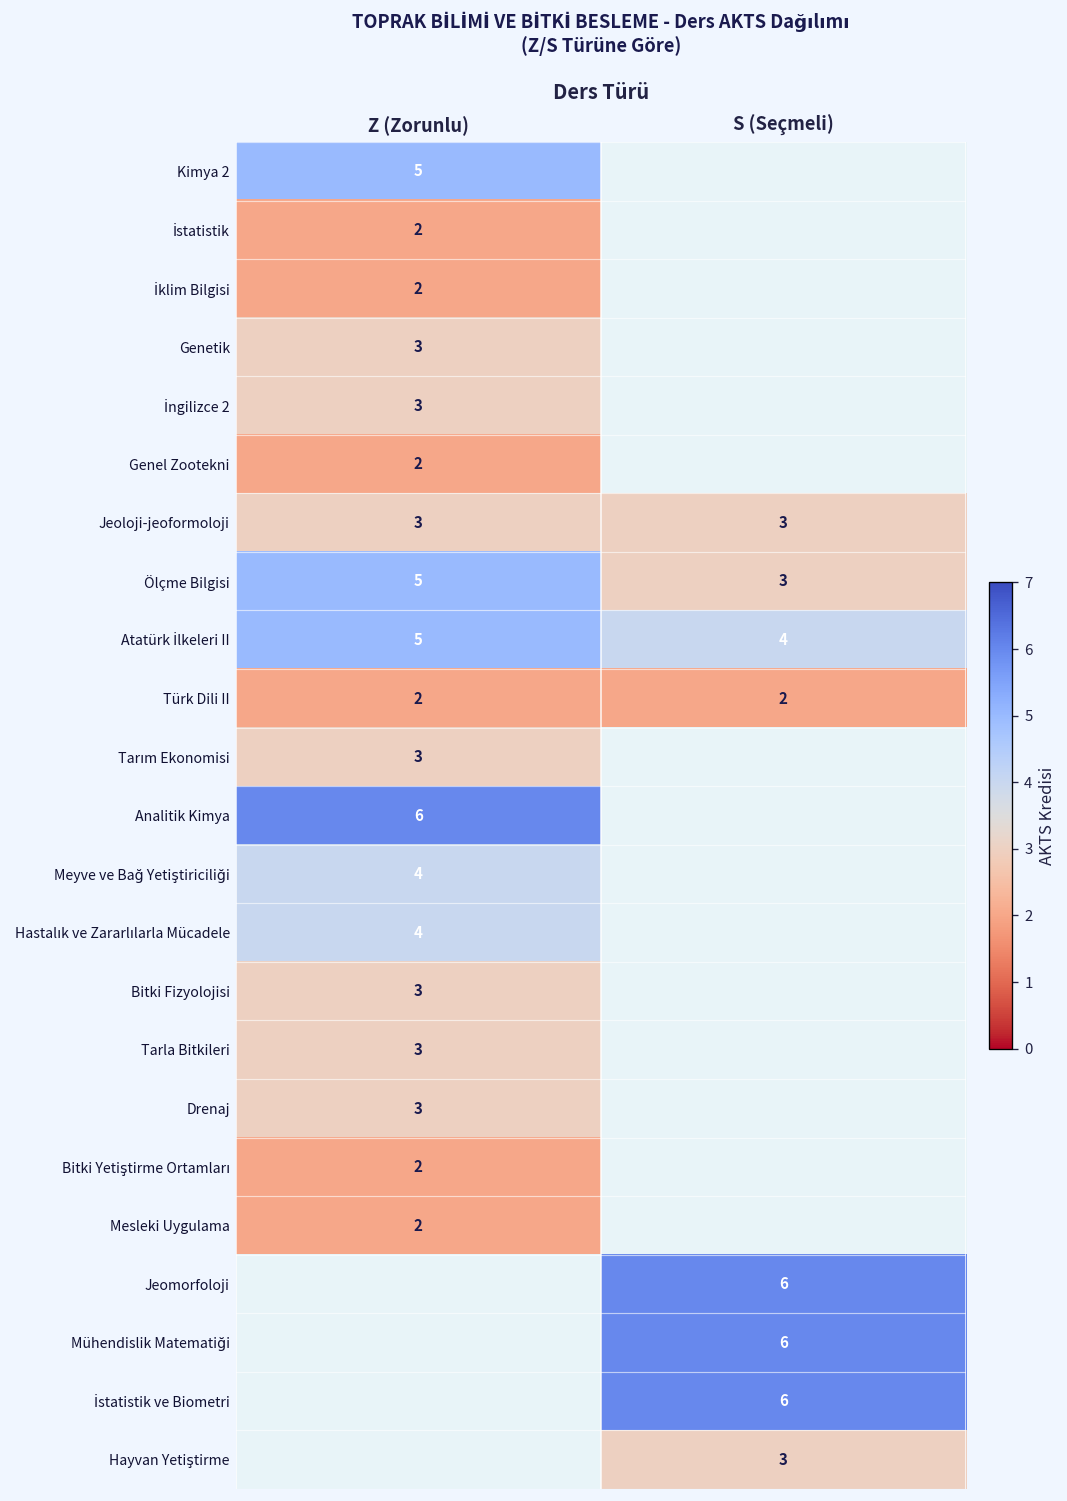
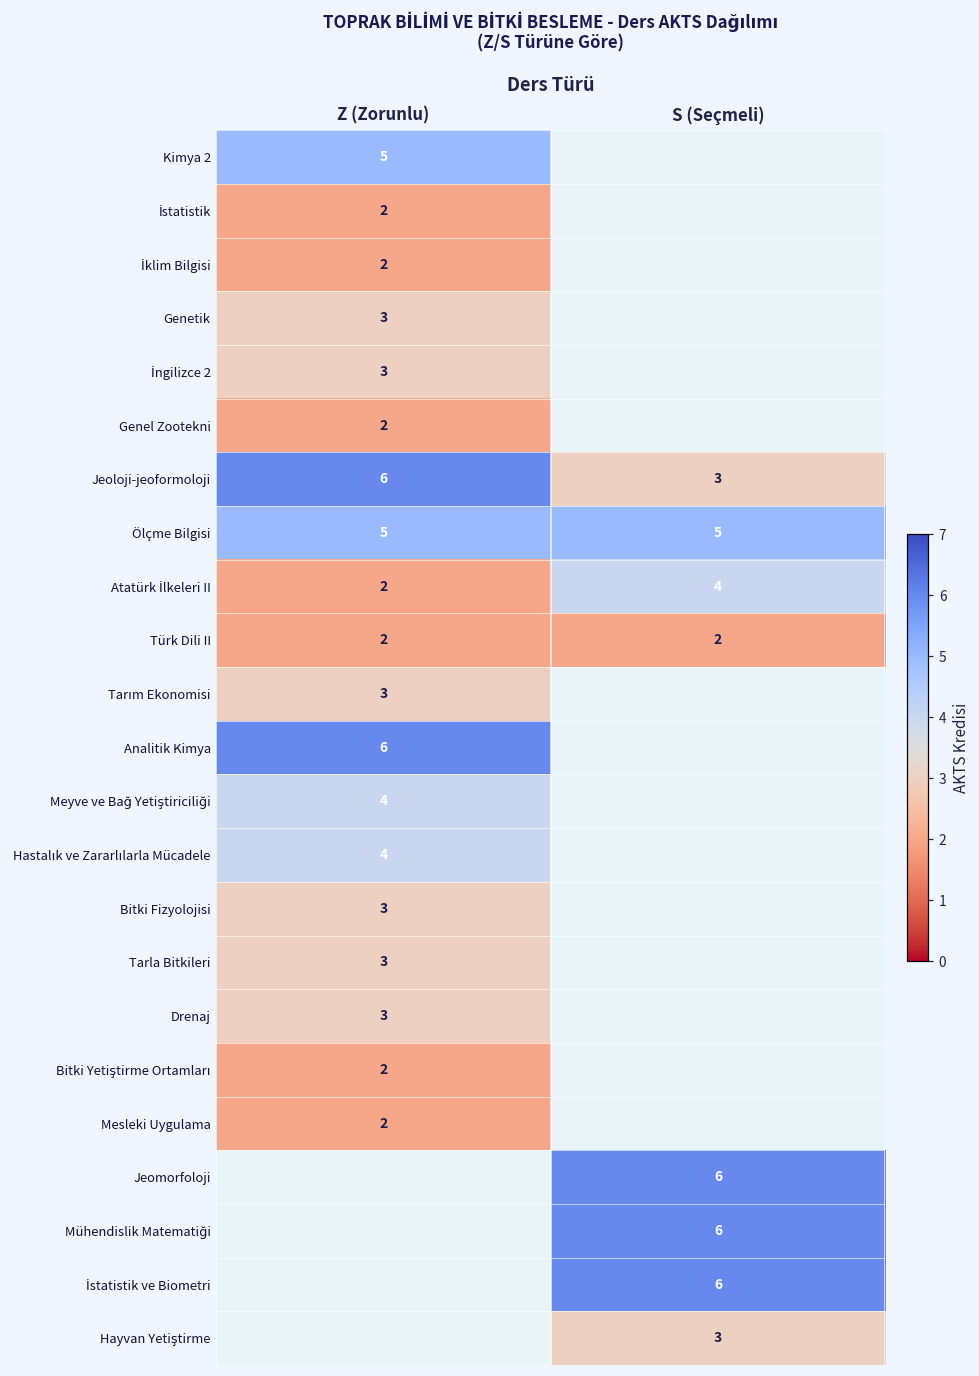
  {
    "Kimya 2": {
      "Z (Zorunlu)": 5
    },
    "İstatistik": {
      "Z (Zorunlu)": 2
    },
    "İklim Bilgisi": {
      "Z (Zorunlu)": 2
    },
    "Genetik": {
      "Z (Zorunlu)": 3
    },
    "İngilizce 2": {
      "Z (Zorunlu)": 3
    },
    "Genel Zootekni": {
      "Z (Zorunlu)": 2
    },
    "Jeoloji-jeoformoloji": {
-     "Z (Zorunlu)": 3,
+     "Z (Zorunlu)": 6,
      "S (Seçmeli)": 3
    },
    "Ölçme Bilgisi": {
      "Z (Zorunlu)": 5,
-     "S (Seçmeli)": 3
+     "S (Seçmeli)": 5
    },
    "Atatürk İlkeleri II": {
-     "Z (Zorunlu)": 5,
+     "Z (Zorunlu)": 2,
      "S (Seçmeli)": 4
    },
    "Türk Dili II": {
      "Z (Zorunlu)": 2,
      "S (Seçmeli)": 2
    },
    "Tarım Ekonomisi": {
      "Z (Zorunlu)": 3
    },
    "Analitik Kimya": {
      "Z (Zorunlu)": 6
    },
    "Meyve ve Bağ Yetiştiriciliği": {
      "Z (Zorunlu)": 4
    },
    "Hastalık ve Zararlılarla Mücadele": {
      "Z (Zorunlu)": 4
    },
    "Bitki Fizyolojisi": {
      "Z (Zorunlu)": 3
    },
    "Tarla Bitkileri": {
      "Z (Zorunlu)": 3
    },
    "Drenaj": {
      "Z (Zorunlu)": 3
    },
    "Bitki Yetiştirme Ortamları": {
      "Z (Zorunlu)": 2
    },
    "Mesleki Uygulama": {
      "Z (Zorunlu)": 2
    },
    "Jeomorfoloji": {
      "S (Seçmeli)": 6
    },
    "Mühendislik Matematiği": {
      "S (Seçmeli)": 6
    },
    "İstatistik ve Biometri": {
      "S (Seçmeli)": 6
    },
    "Hayvan Yetiştirme": {
      "S (Seçmeli)": 3
    }
  }
